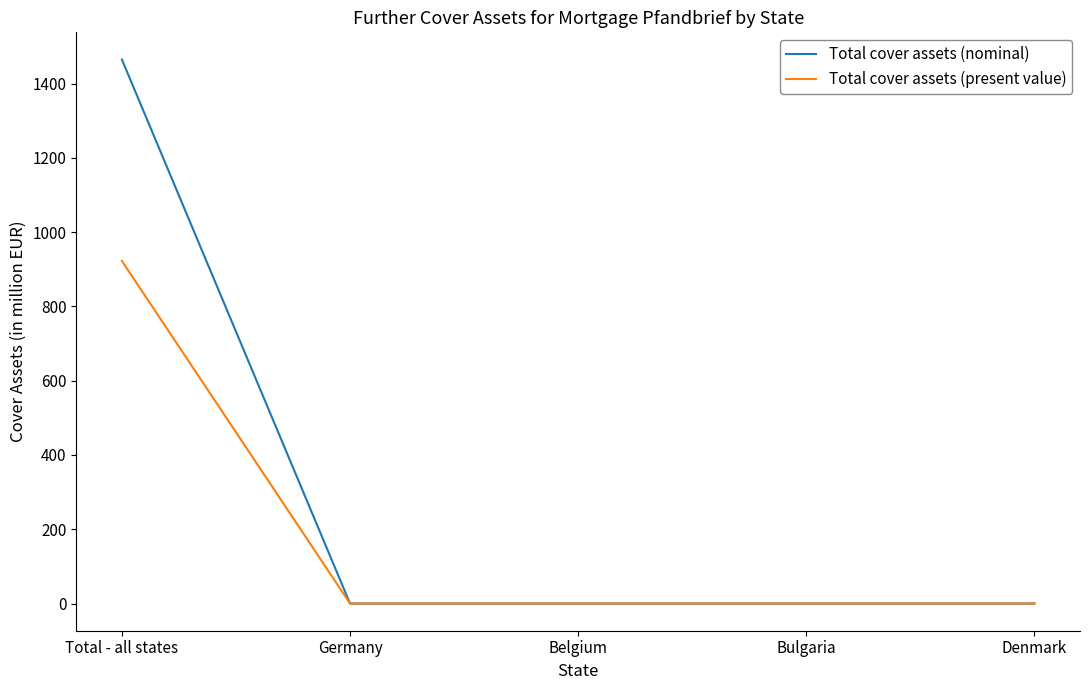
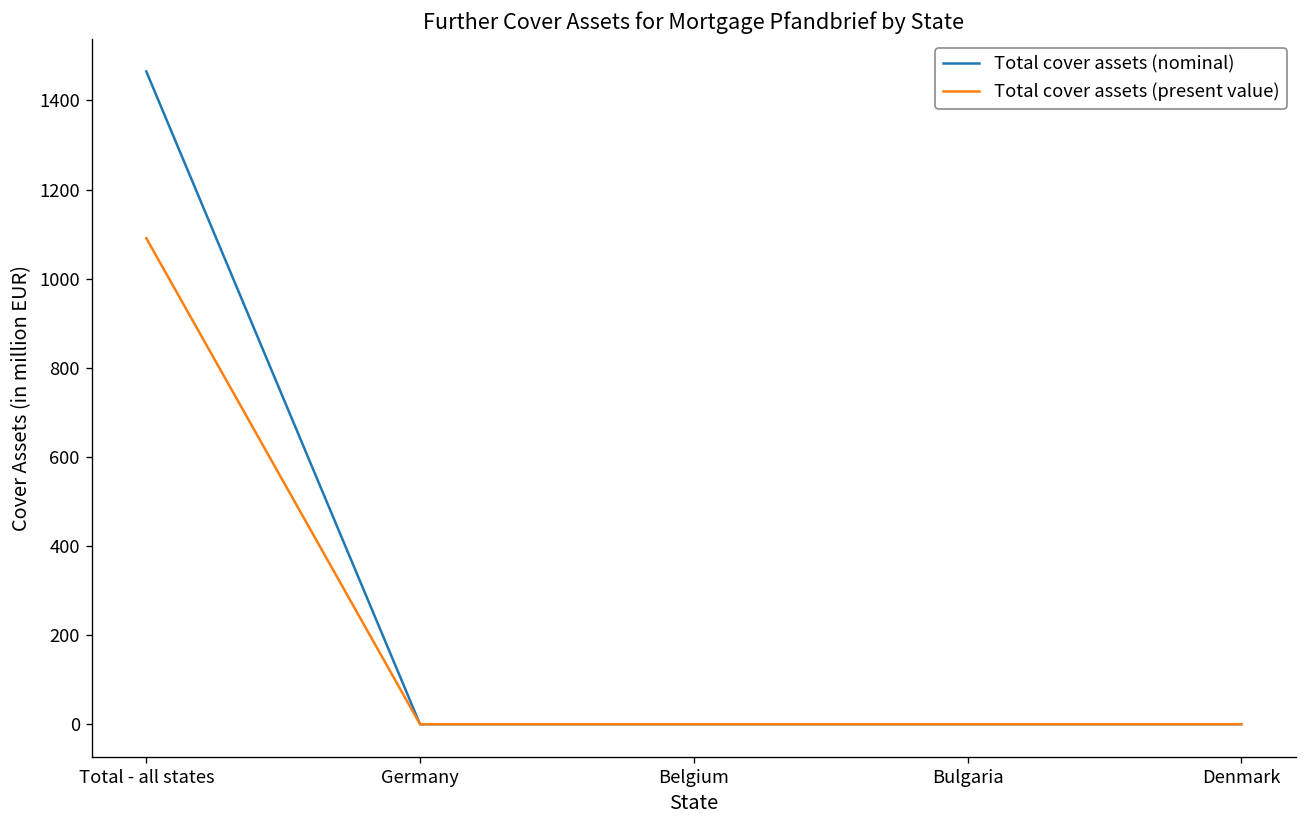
  {
    "Total cover assets (nominal)": {
      "Total - all states": 1470
    },
    "Total cover assets (present value)": {
-     "Total - all states": 920
+     "Total - all states": 1090
    }
  }
